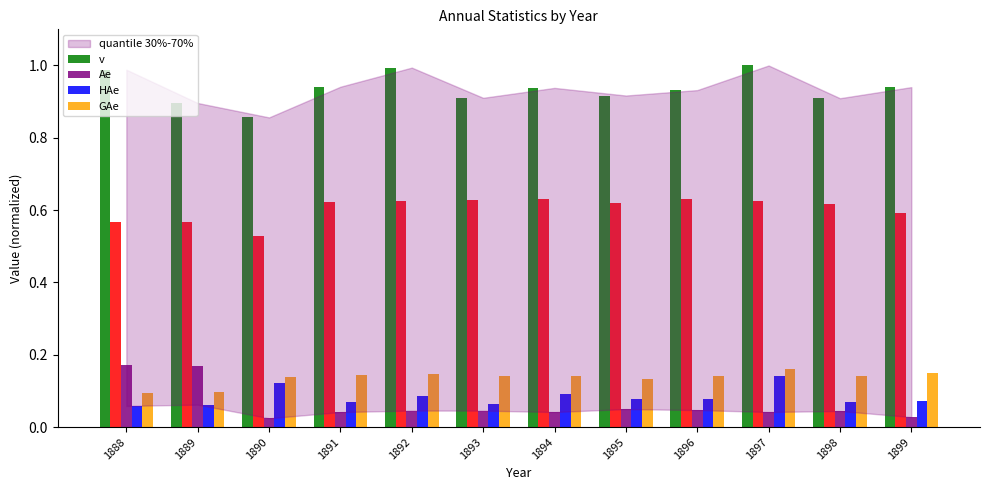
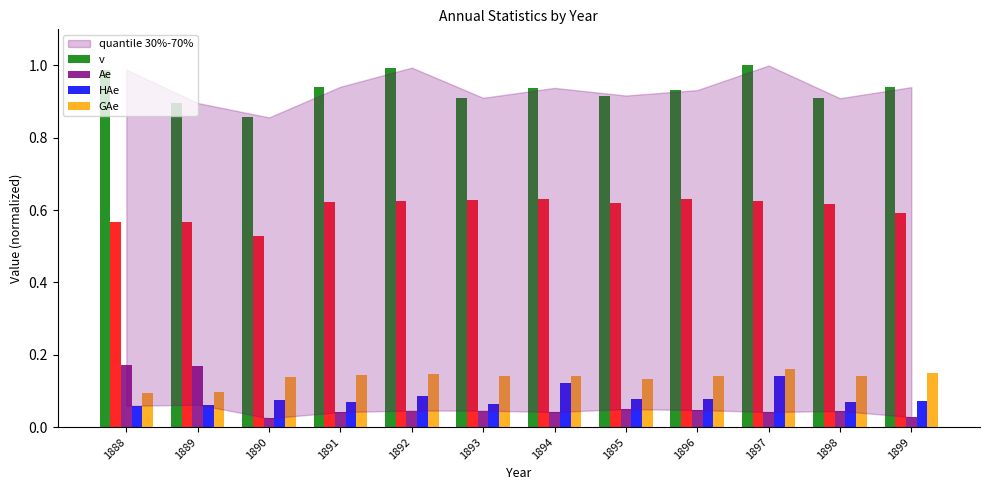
  {
    "v": {
      "1890": 0.86,
      "1891": 0.94,
      "1892": 0.99,
      "1893": 0.91,
      "1894": 0.94,
      "1895": 0.92,
      "1896": 0.93,
      "1897": 1.00,
      "1898": 0.91,
      "1899": 0.94
    },
    "HAe": {
      "1888": 0.06,
      "1889": 0.06,
-     "1890": 0.12,
+     "1890": 0.07,
      "1891": 0.07,
      "1892": 0.09,
      "1893": 0.06,
-     "1894": 0.09,
+     "1894": 0.12,
      "1895": 0.08,
      "1896": 0.08,
      "1897": 0.14,
      "1898": 0.07,
      "1899": 0.07
    },
    "GAe": {
      "1888": 0.09,
      "1889": 0.10,
      "1890": 0.14,
      "1891": 0.14,
      "1892": 0.15,
      "1893": 0.14,
      "1894": 0.14,
      "1895": 0.13,
      "1896": 0.14,
      "1897": 0.16,
      "1898": 0.14,
      "1899": 0.15
    }
  }
